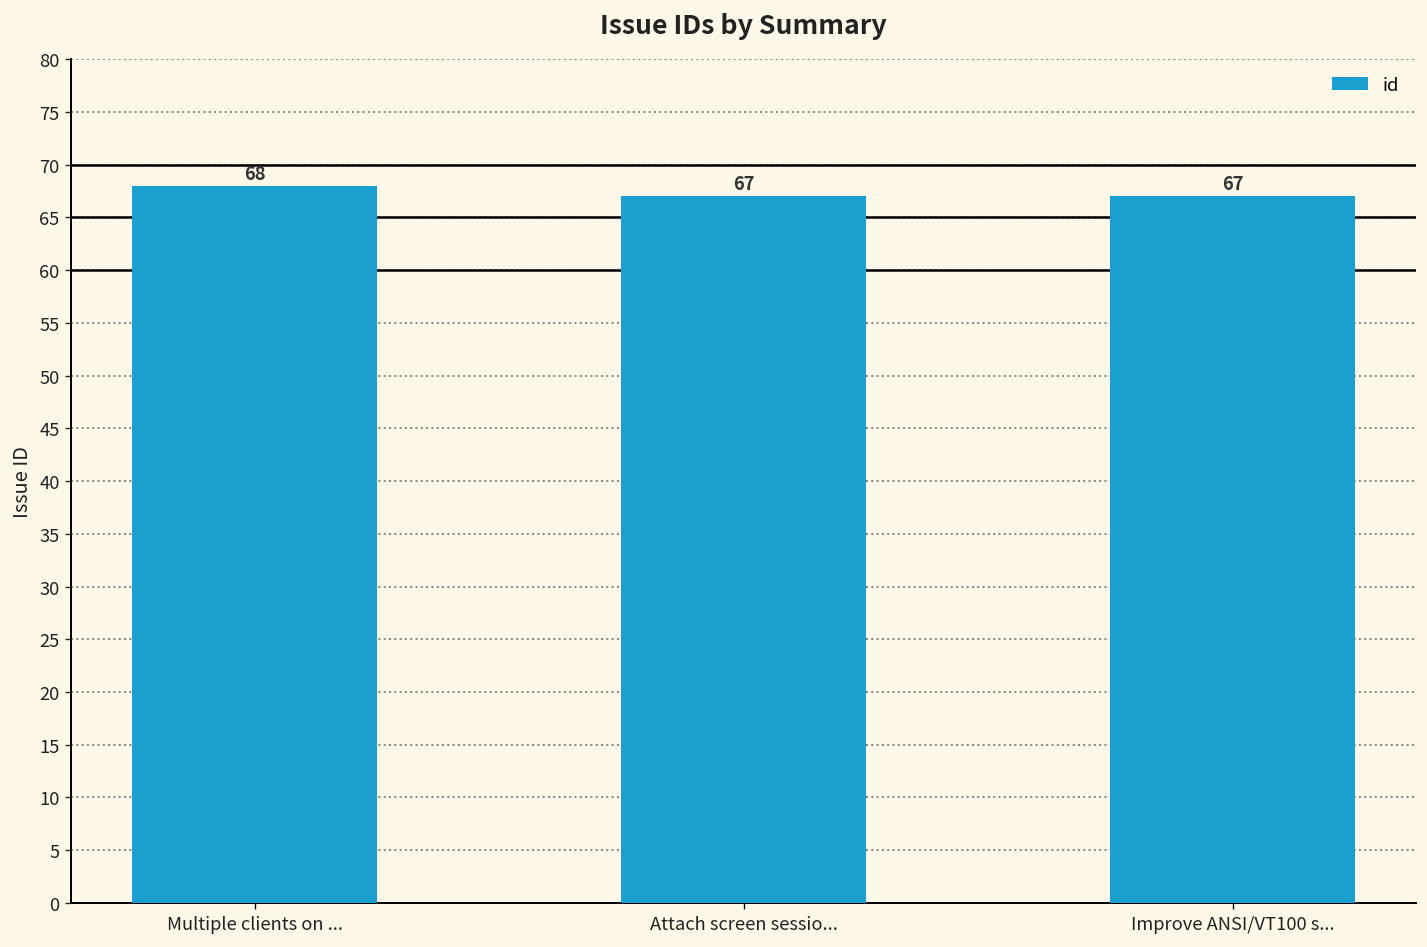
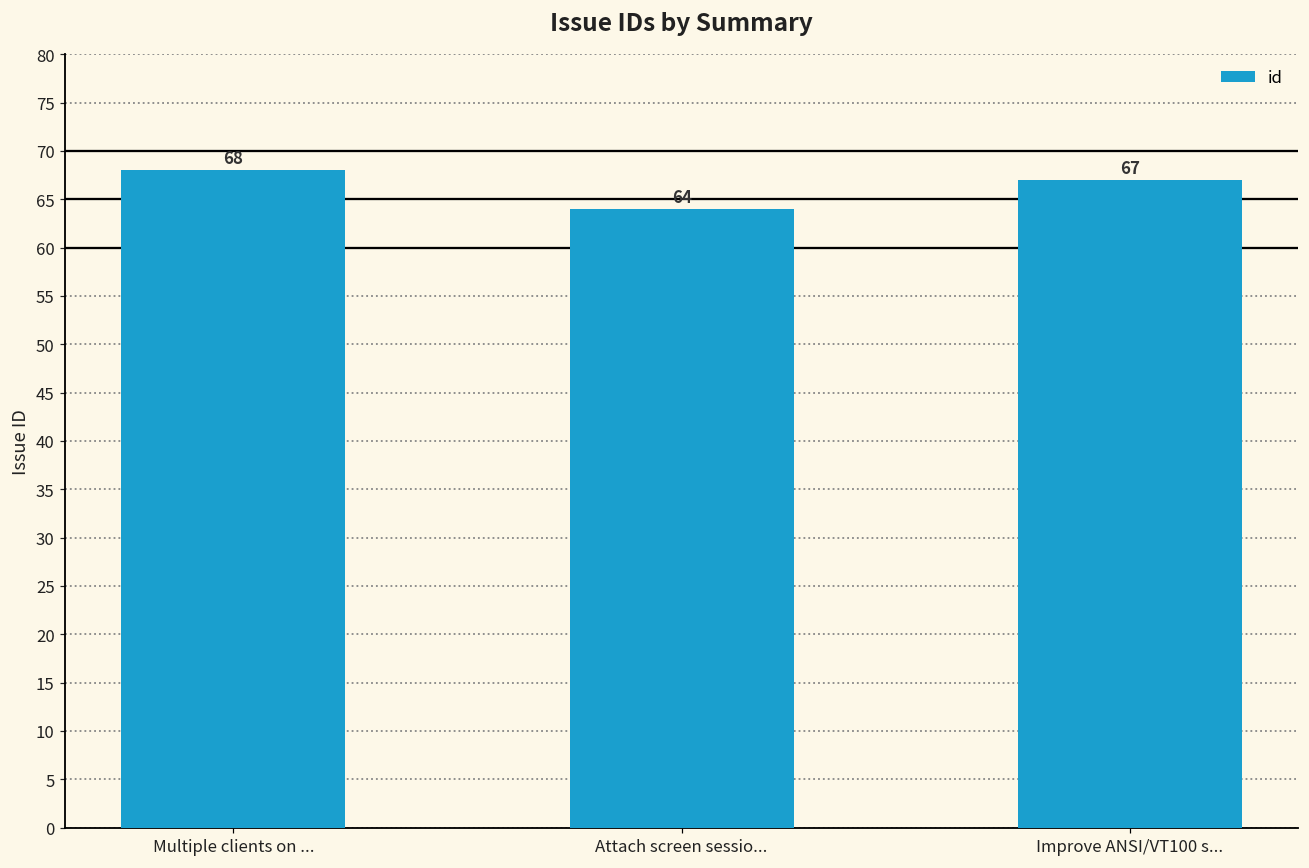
  {
    "Multiple clients on ...": 68,
-   "Attach screen sessio...": 67,
+   "Attach screen sessio...": 64,
    "Improve ANSI/VT100 s...": 67
  }
